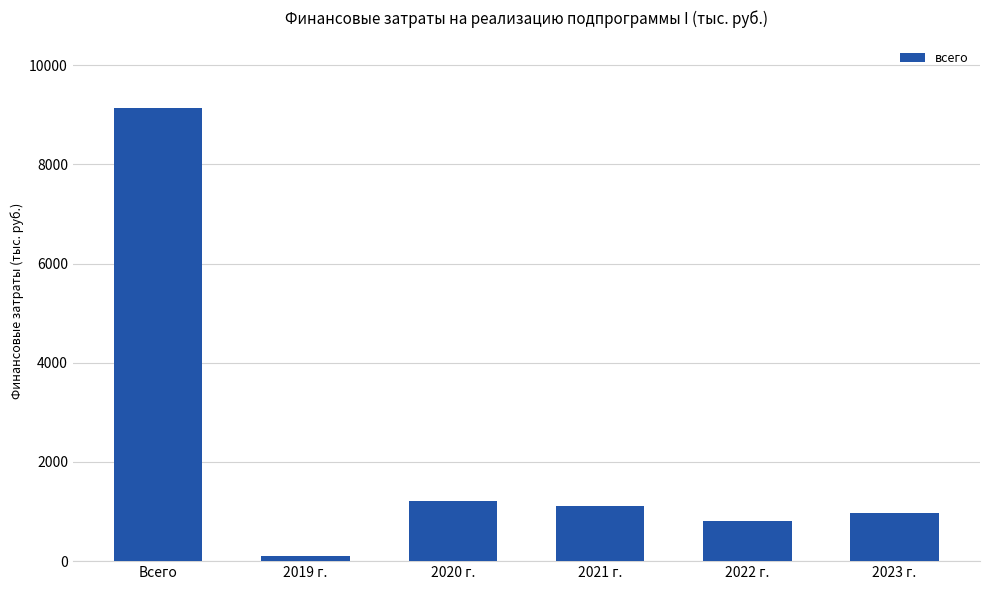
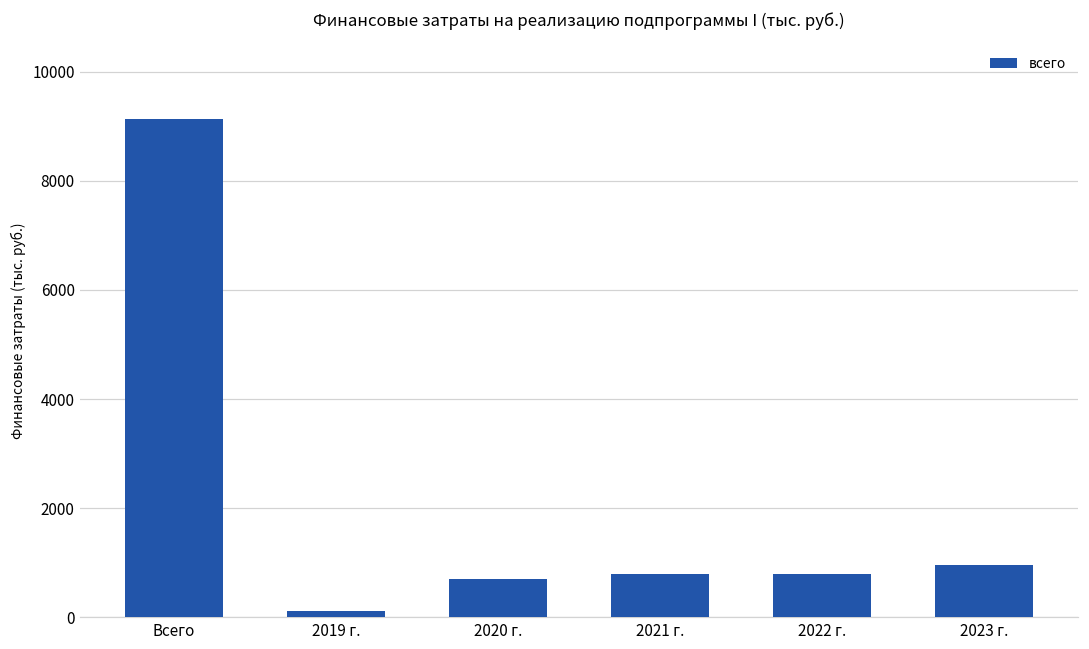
  {
    "Всего": 9100,
    "2019 г.": 100,
-   "2020 г.": 1200,
-   "2021 г.": 1100,
+   "2020 г.": 700,
+   "2021 г.": 800,
    "2022 г.": 800,
    "2023 г.": 1000
  }
